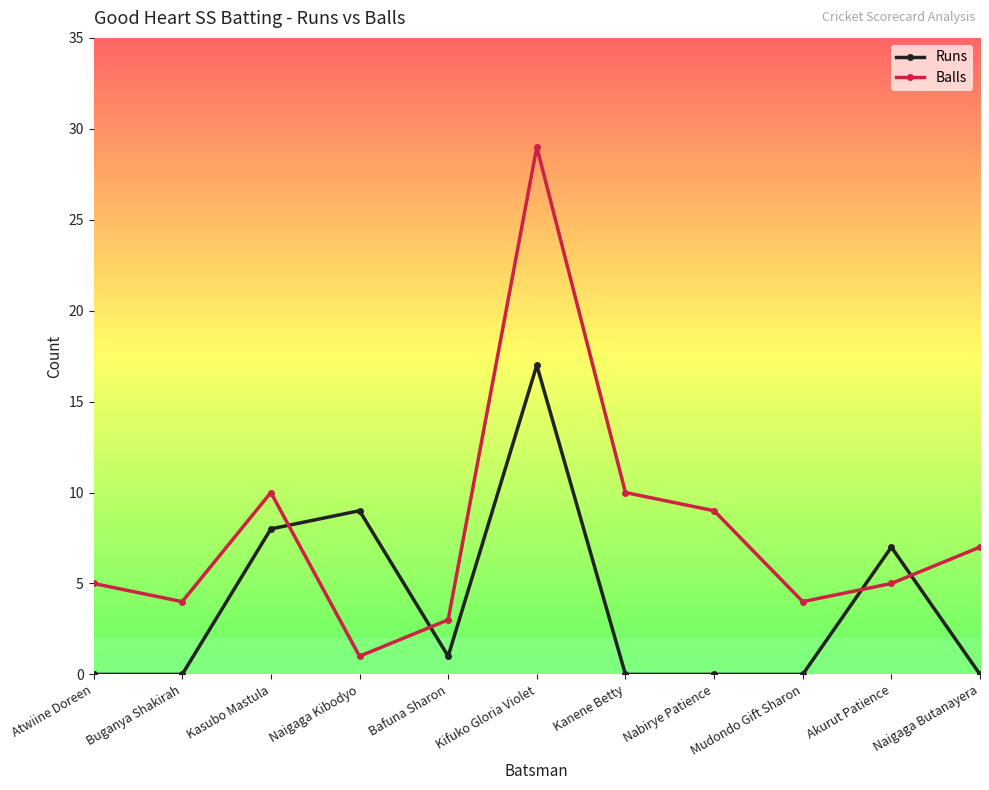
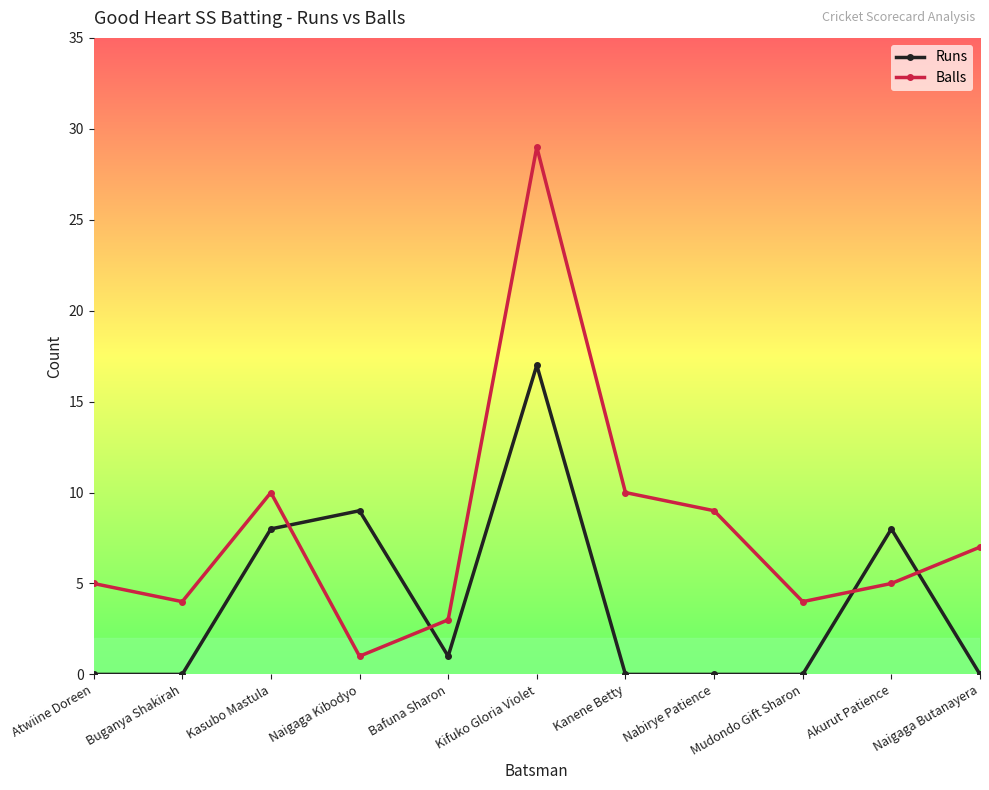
  {
    "Runs": {
      "Kasubo Mastula": 8,
      "Naigaga Kibodyo": 9,
      "Kifuko Gloria Violet": 17,
-     "Akurut Patience": 7
+     "Akurut Patience": 8
    },
    "Balls": {
      "Atwiine Doreen": 5,
      "Buganya Shakirah": 4,
      "Kasubo Mastula": 10,
      "Bafuna Sharon": 3,
      "Kifuko Gloria Violet": 29,
      "Kanene Betty": 10,
      "Nabirye Patience": 9,
      "Mudondo Gift Sharon": 4,
      "Akurut Patience": 5,
      "Naigaga Butanayera": 7
    }
  }
